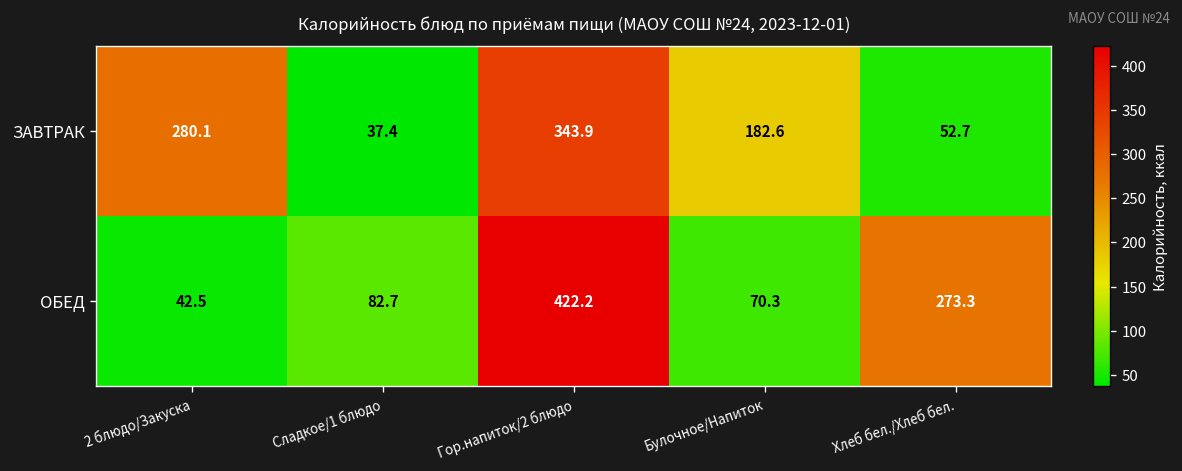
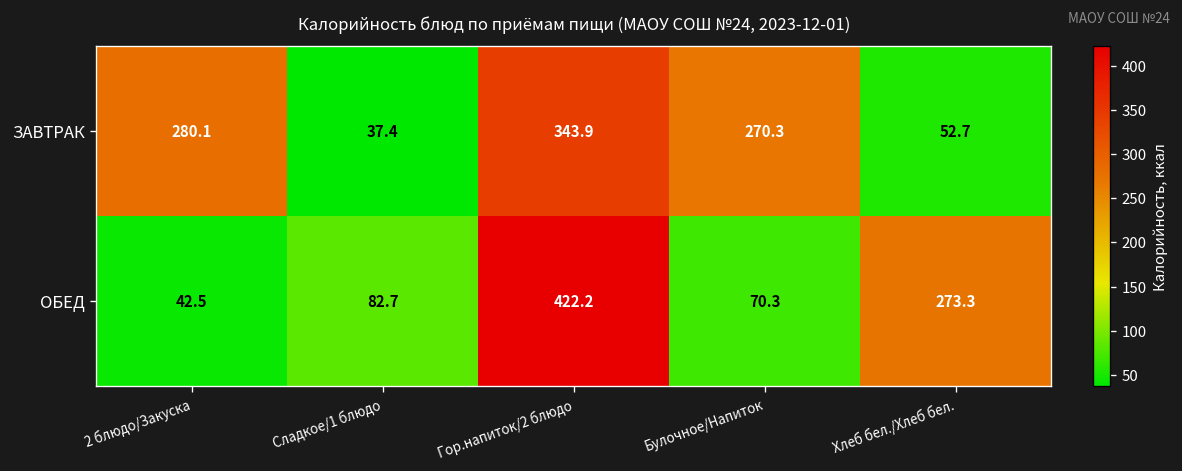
  {
    "ЗАВТРАК": {
      "2 блюдо/Закуска": 280.1,
      "Сладкое/1 блюдо": 37.4,
      "Гор.напиток/2 блюдо": 343.9,
-     "Булочное/Напиток": 182.6,
+     "Булочное/Напиток": 270.3,
      "Хлеб бел./Хлеб бел.": 52.7
    },
    "ОБЕД": {
      "2 блюдо/Закуска": 42.5,
      "Сладкое/1 блюдо": 82.7,
      "Гор.напиток/2 блюдо": 422.2,
      "Булочное/Напиток": 70.3,
      "Хлеб бел./Хлеб бел.": 273.3
    }
  }
